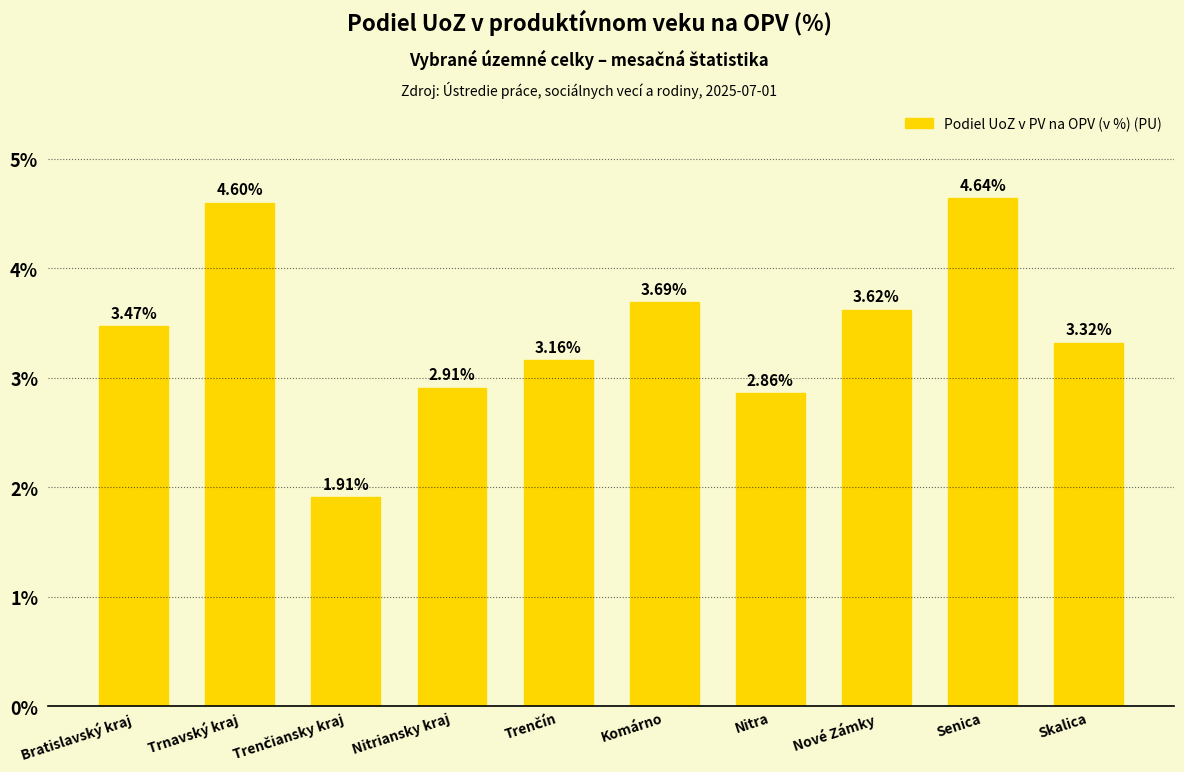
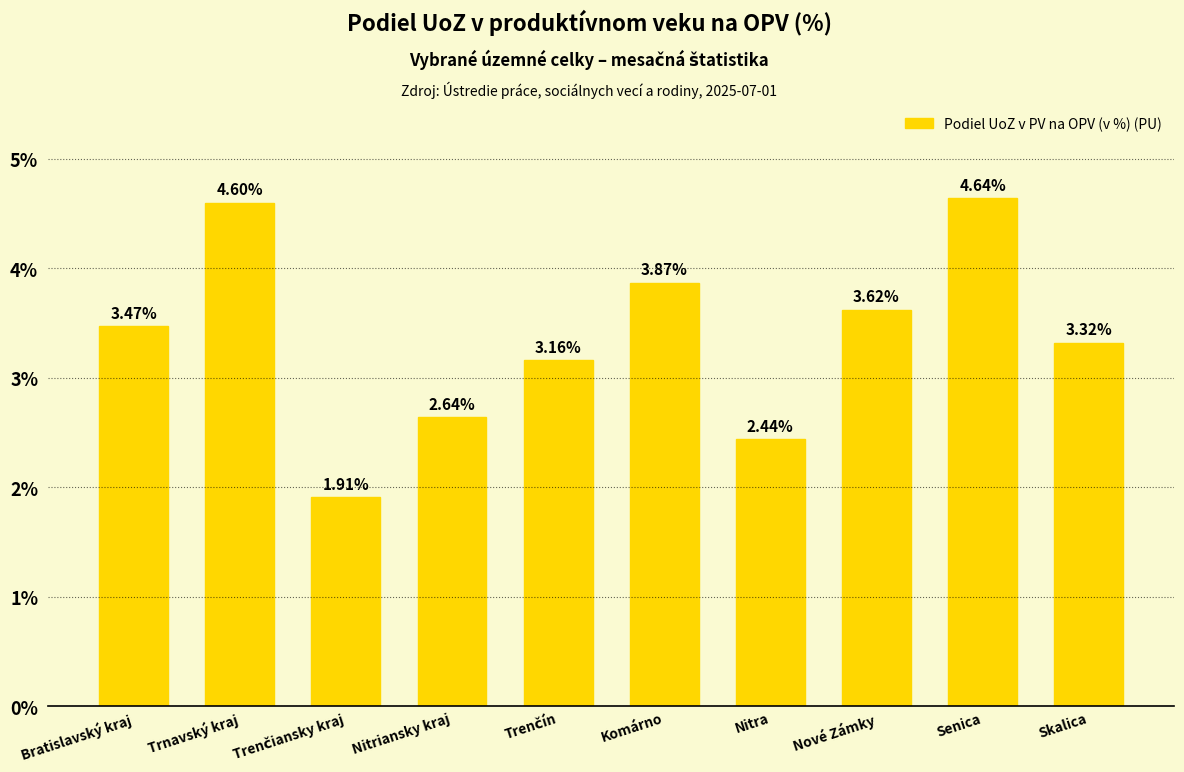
  {
    "Bratislavský kraj": "3.47%",
    "Trnavský kraj": "4.60%",
    "Trenčiansky kraj": "1.91%",
-   "Nitriansky kraj": "2.91%",
+   "Nitriansky kraj": "2.64%",
    "Trenčín": "3.16%",
-   "Komárno": "3.69%",
-   "Nitra": "2.86%",
+   "Komárno": "3.87%",
+   "Nitra": "2.44%",
    "Nové Zámky": "3.62%",
    "Senica": "4.64%",
    "Skalica": "3.32%"
  }
